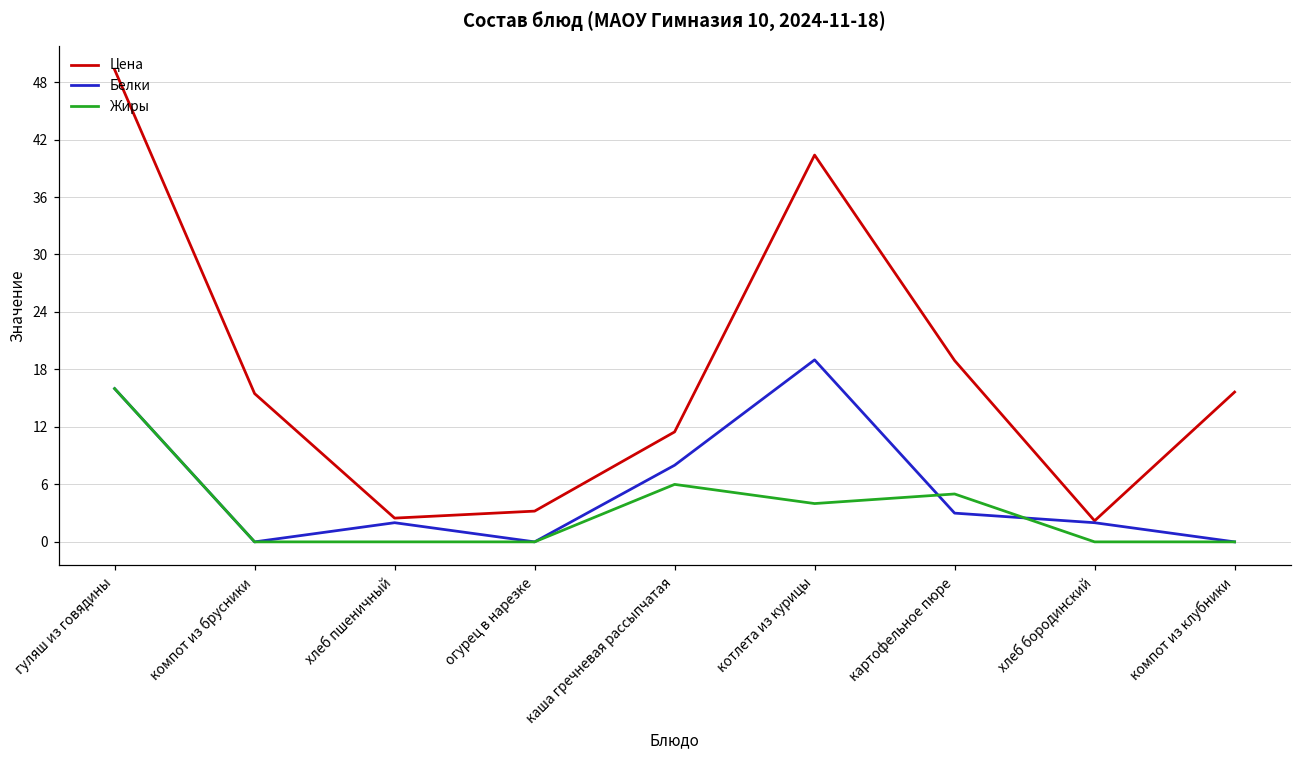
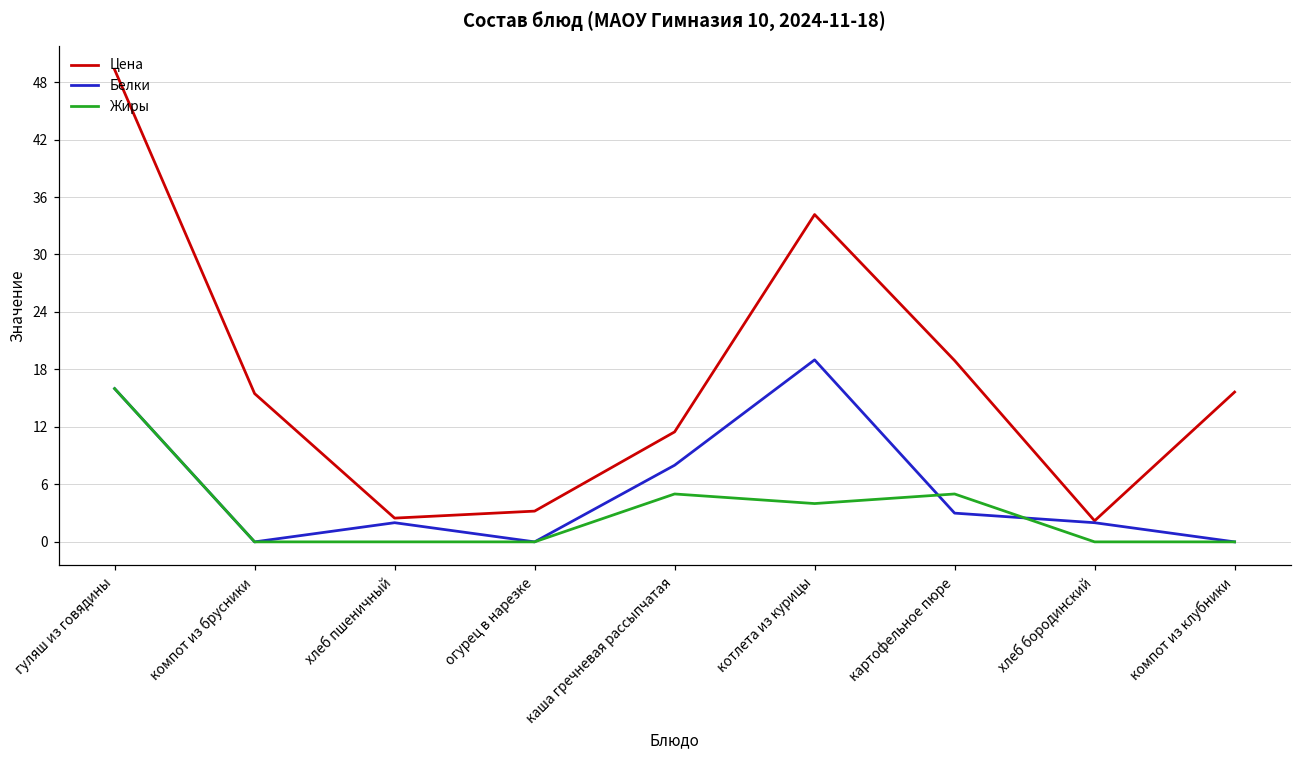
  {
    "Цена": {
      "гуляш из говядины": 49,
      "компот из брусники": 15,
      "хлеб пшеничный": 2,
      "огурец в нарезке": 3,
      "каша гречневая рассыпчатая": 11,
-     "котлета из курицы": 40,
+     "котлета из курицы": 34,
      "картофельное пюре": 19,
      "компот из клубники": 16
    },
    "Белки": {
      "хлеб пшеничный": 2,
      "каша гречневая рассыпчатая": 8,
      "котлета из курицы": 19,
      "картофельное пюре": 3
    },
    "Жиры": {
      "хлеб пшеничный": 0,
-     "каша гречневая рассыпчатая": 6,
+     "каша гречневая рассыпчатая": 5,
      "котлета из курицы": 4,
      "картофельное пюре": 5,
      "хлеб бородинский": 0
    }
  }
